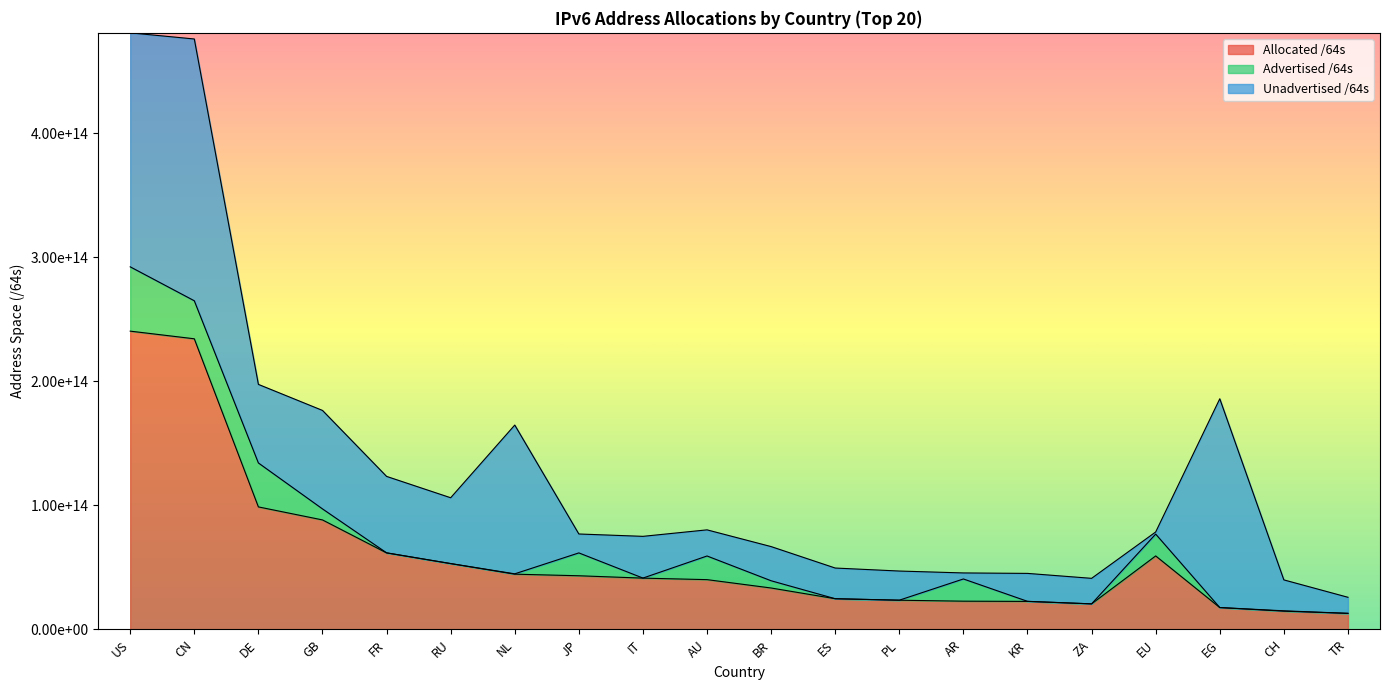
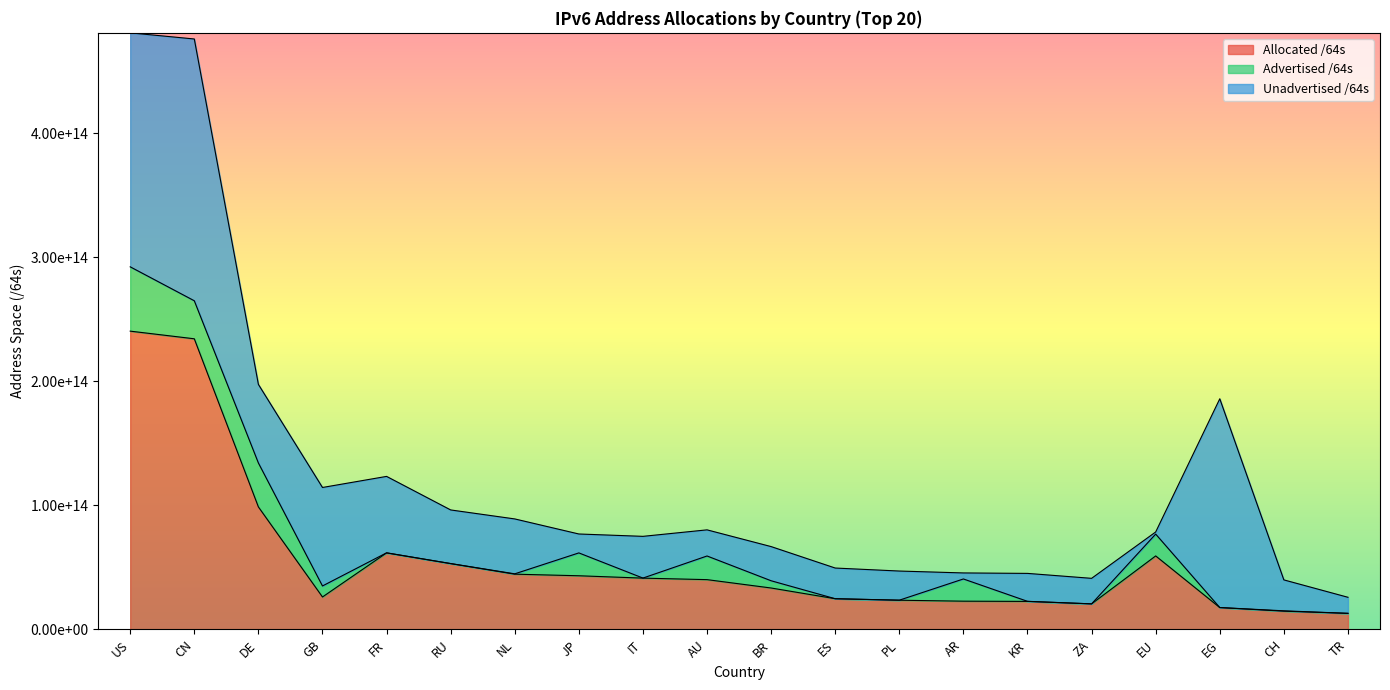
  {
    "Allocated /64s": {
      "US": 241000000000000,
      "CN": 234000000000000,
      "DE": 99000000000000,
-     "GB": 88000000000000,
+     "GB": 26000000000000,
      "JP": 43000000000000,
      "AU": 40000000000000,
      "BR": 33000000000000,
      "AR": 23000000000000,
      "EU": 59000000000000
    },
    "Advertised /64s": {
      "US": 52000000000000,
      "CN": 31000000000000,
      "DE": 35000000000000,
      "GB": 9000000000000,
      "JP": 18000000000000,
      "AU": 19000000000000,
      "BR": 6000000000000,
      "AR": 18000000000000
    },
    "Unadvertised /64s": {
      "US": 189000000000000,
      "CN": 211000000000000,
      "DE": 63000000000000,
      "GB": 79000000000000,
      "FR": 62000000000000,
-     "RU": 53000000000000,
-     "NL": 120000000000000,
+     "RU": 43000000000000,
+     "NL": 44000000000000,
      "JP": 15000000000000,
      "IT": 34000000000000,
      "AU": 21000000000000,
      "BR": 28000000000000,
      "ES": 25000000000000,
      "PL": 24000000000000,
      "AR": 5000000000000,
      "KR": 23000000000000,
      "ZA": 21000000000000,
      "EG": 168000000000000,
      "CH": 25000000000000,
      "TR": 13000000000000
    }
  }
